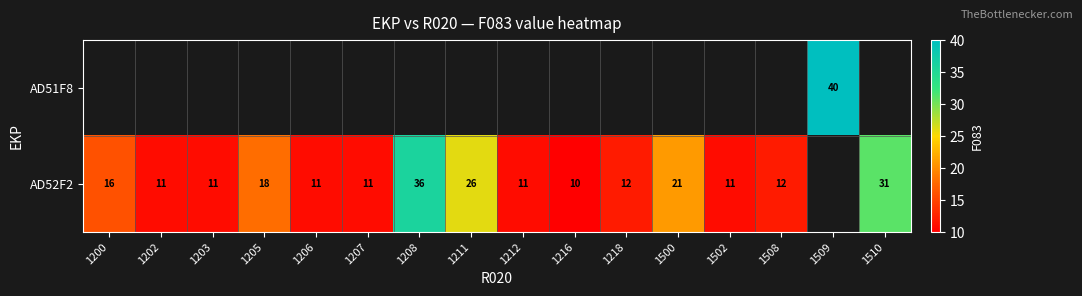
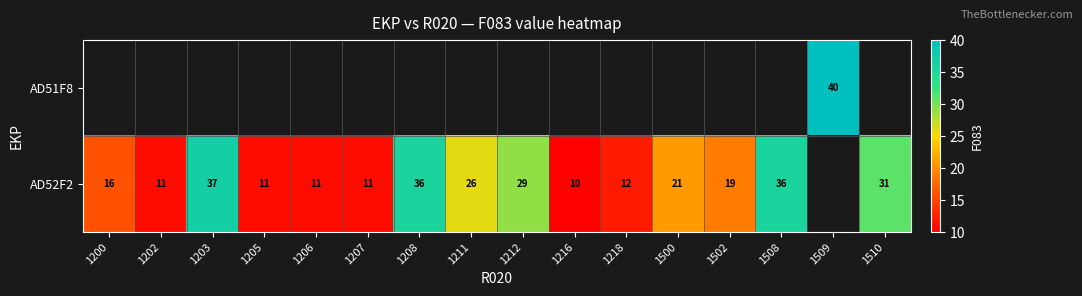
  {
    "AD51F8": {
      "1509": 40
    },
    "AD52F2": {
      "1200": 16,
      "1202": 11,
-     "1203": 11,
-     "1205": 18,
+     "1203": 37,
+     "1205": 11,
      "1206": 11,
      "1207": 11,
      "1208": 36,
      "1211": 26,
-     "1212": 11,
+     "1212": 29,
      "1216": 10,
      "1218": 12,
      "1500": 21,
-     "1502": 11,
-     "1508": 12,
+     "1502": 19,
+     "1508": 36,
      "1510": 31
    }
  }
